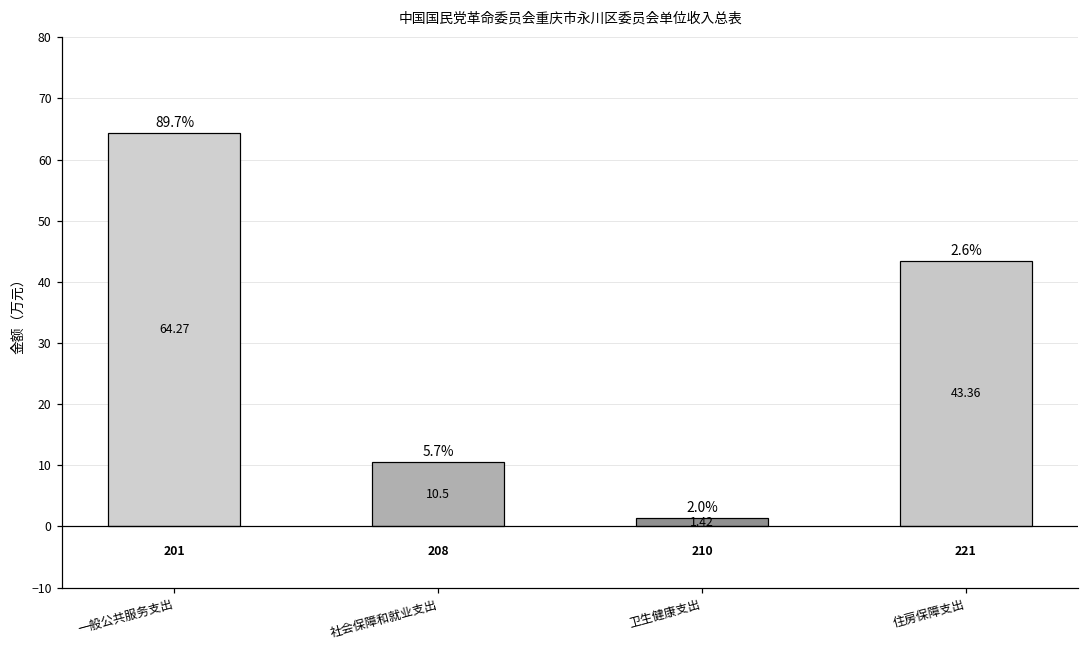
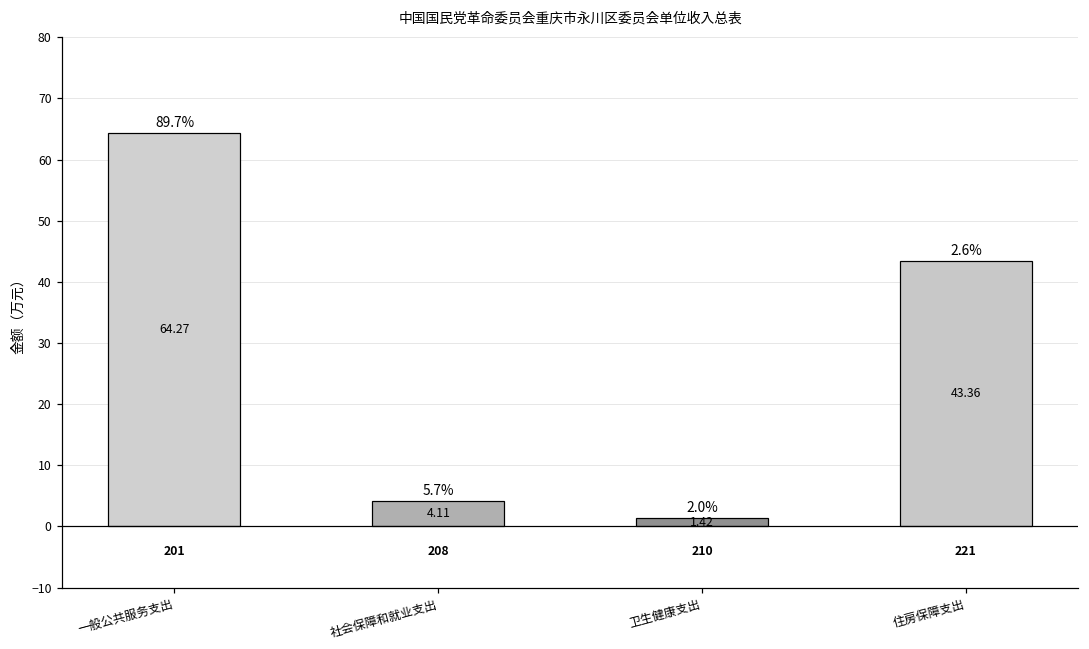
  {
    "一般公共服务支出": 64.27,
-   "社会保障和就业支出": 10.5,
+   "社会保障和就业支出": 4.11,
    "卫生健康支出": 1.42,
    "住房保障支出": 43.36
  }
